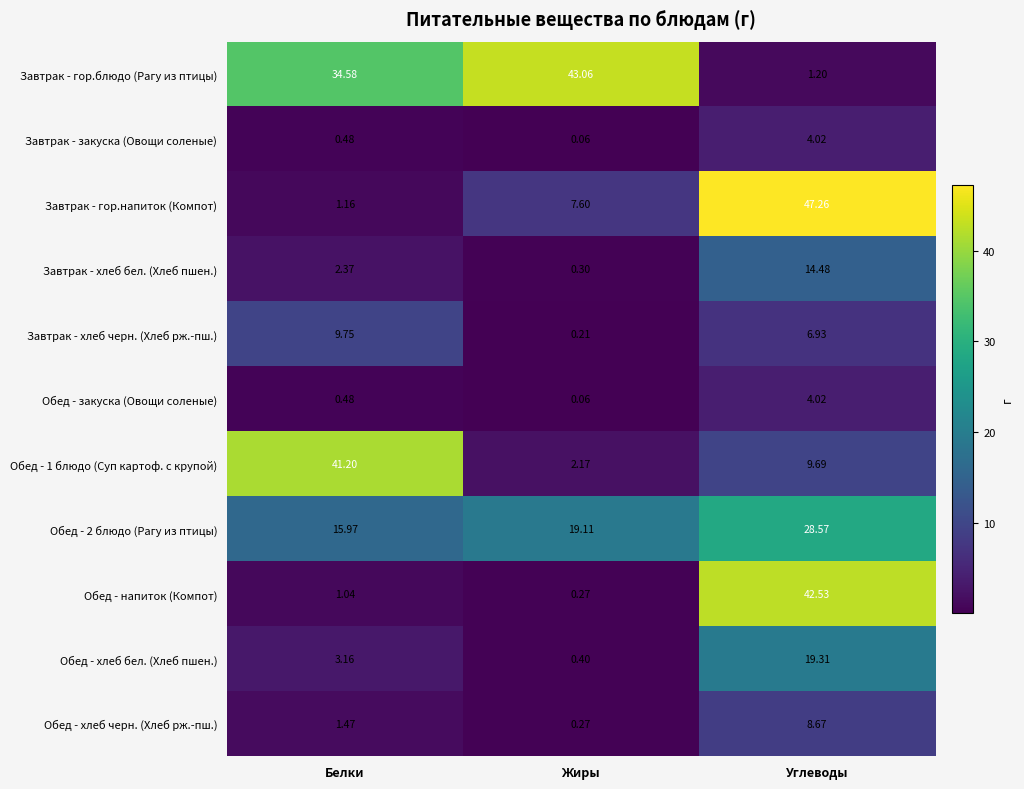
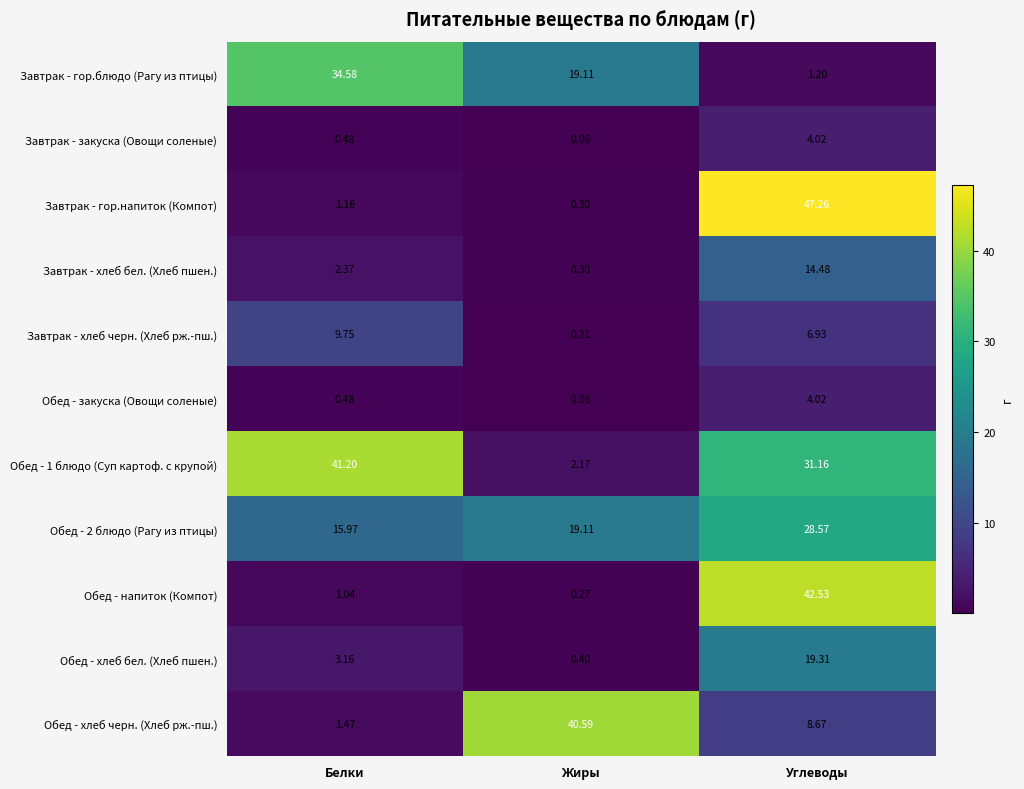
  {
    "Завтрак - гор.блюдо (Рагу из птицы)": {
      "Белки": 34.58,
-     "Жиры": 43.06,
+     "Жиры": 19.11,
      "Углеводы": 1.20
    },
    "Завтрак - закуска (Овощи соленые)": {
      "Белки": 0.48,
      "Жиры": 0.06,
      "Углеводы": 4.02
    },
    "Завтрак - гор.напиток (Компот)": {
      "Белки": 1.16,
-     "Жиры": 7.60,
+     "Жиры": 0.30,
      "Углеводы": 47.26
    },
    "Завтрак - хлеб бел. (Хлеб пшен.)": {
      "Белки": 2.37,
      "Жиры": 0.30,
      "Углеводы": 14.48
    },
    "Завтрак - хлеб черн. (Хлеб рж.-пш.)": {
      "Белки": 9.75,
      "Жиры": 0.21,
      "Углеводы": 6.93
    },
    "Обед - закуска (Овощи соленые)": {
      "Белки": 0.48,
      "Жиры": 0.06,
      "Углеводы": 4.02
    },
    "Обед - 1 блюдо (Суп картоф. с крупой)": {
      "Белки": 41.20,
      "Жиры": 2.17,
-     "Углеводы": 9.69
+     "Углеводы": 31.16
    },
    "Обед - 2 блюдо (Рагу из птицы)": {
      "Белки": 15.97,
      "Жиры": 19.11,
      "Углеводы": 28.57
    },
    "Обед - напиток (Компот)": {
      "Белки": 1.04,
      "Жиры": 0.27,
      "Углеводы": 42.53
    },
    "Обед - хлеб бел. (Хлеб пшен.)": {
      "Белки": 3.16,
      "Жиры": 0.40,
      "Углеводы": 19.31
    },
    "Обед - хлеб черн. (Хлеб рж.-пш.)": {
      "Белки": 1.47,
-     "Жиры": 0.27,
+     "Жиры": 40.59,
      "Углеводы": 8.67
    }
  }
